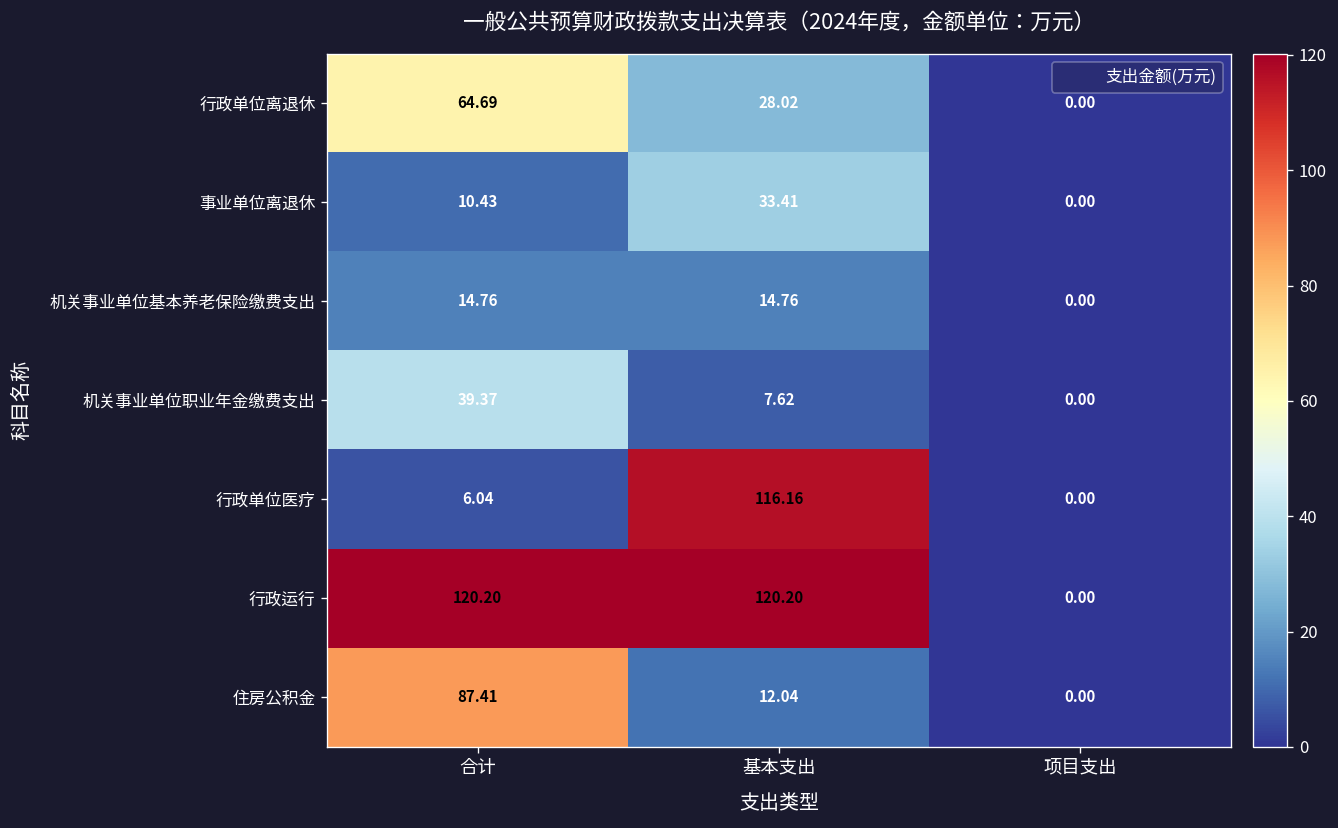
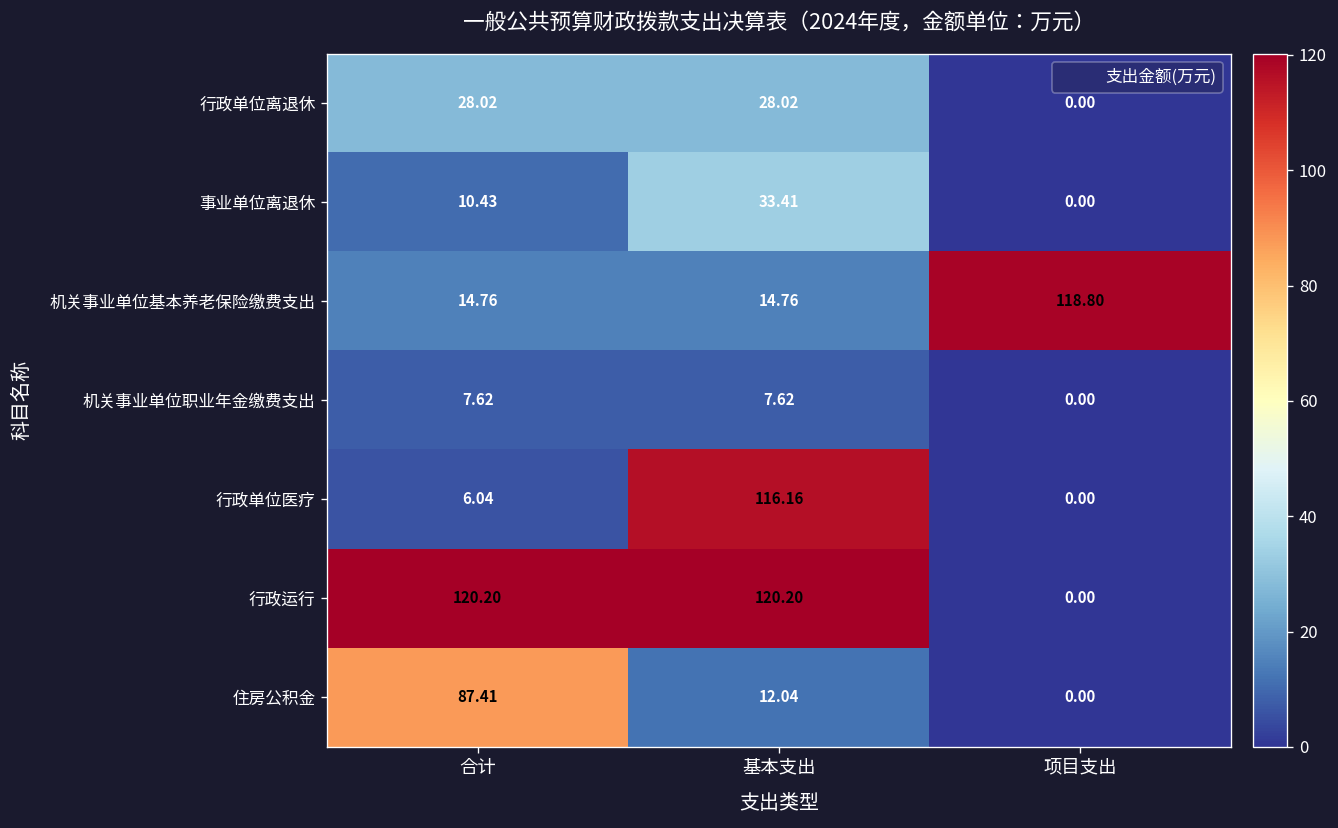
  {
    "行政单位离退休": {
-     "合计": 64.69,
+     "合计": 28.02,
      "基本支出": 28.02,
      "项目支出": 0.00
    },
    "事业单位离退休": {
      "合计": 10.43,
      "基本支出": 33.41,
      "项目支出": 0.00
    },
    "机关事业单位基本养老保险缴费支出": {
      "合计": 14.76,
      "基本支出": 14.76,
-     "项目支出": 0.00
+     "项目支出": 118.80
    },
    "机关事业单位职业年金缴费支出": {
-     "合计": 39.37,
+     "合计": 7.62,
      "基本支出": 7.62,
      "项目支出": 0.00
    },
    "行政单位医疗": {
      "合计": 6.04,
      "基本支出": 116.16,
      "项目支出": 0.00
    },
    "行政运行": {
      "合计": 120.20,
      "基本支出": 120.20,
      "项目支出": 0.00
    },
    "住房公积金": {
      "合计": 87.41,
      "基本支出": 12.04,
      "项目支出": 0.00
    }
  }
